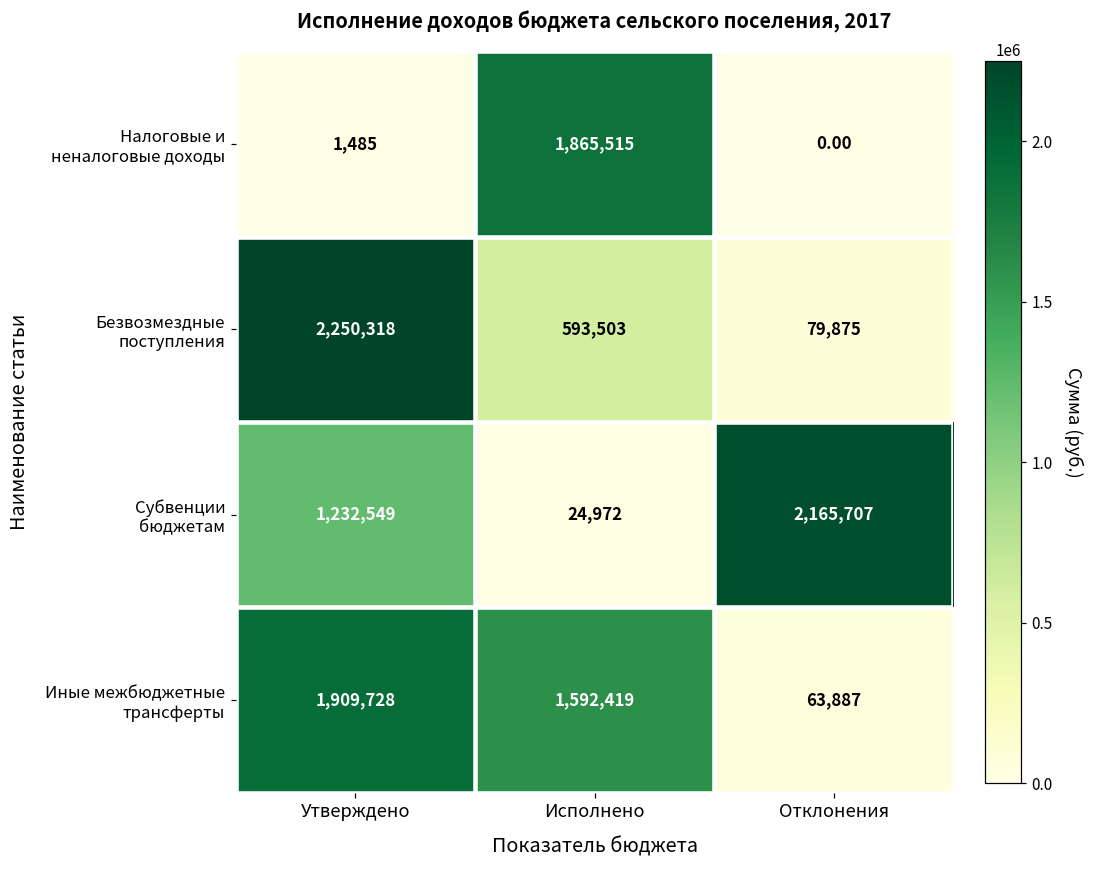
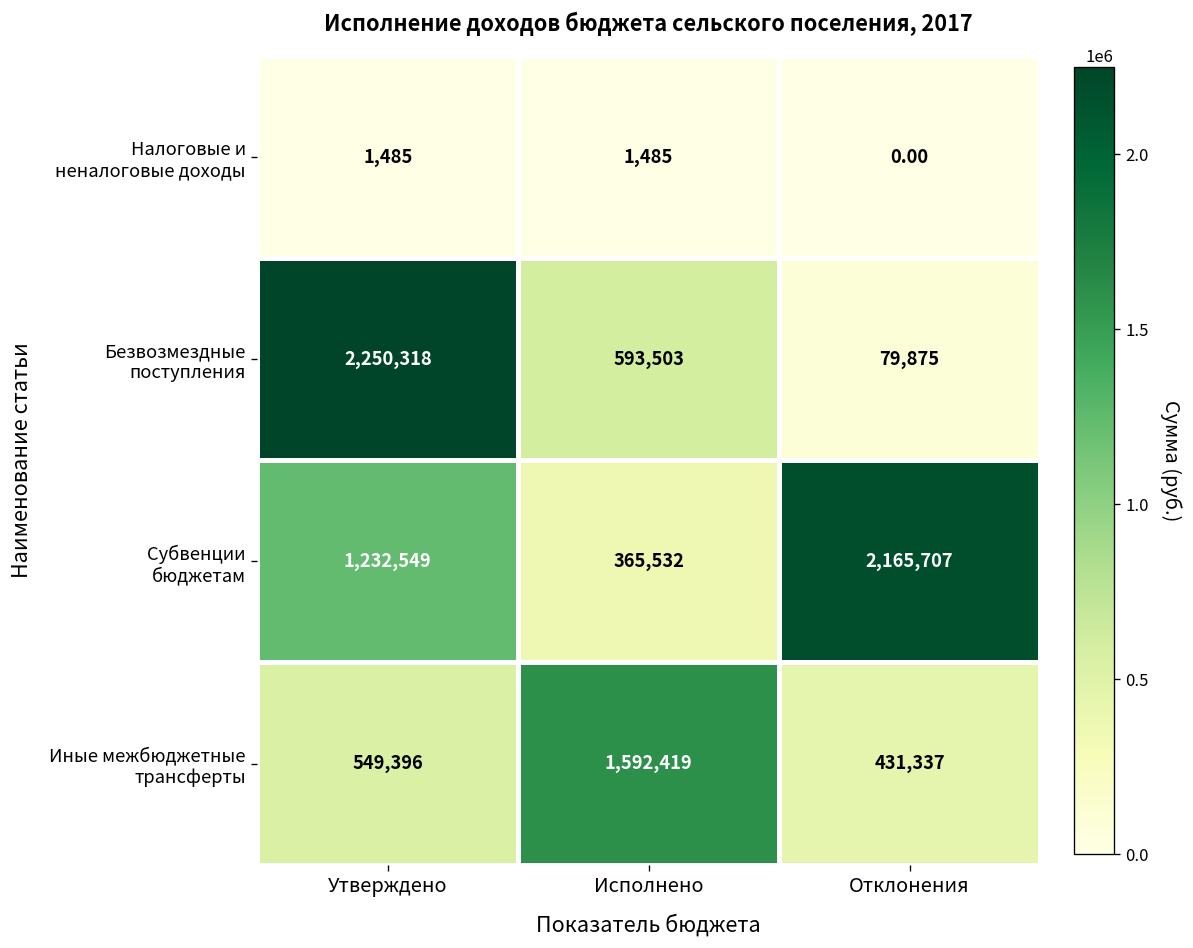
  {
    "Налоговые и неналоговые доходы": {
      "Утверждено": "1,485",
-     "Исполнено": "1,865,515",
+     "Исполнено": "1,485",
      "Отклонения": "0.00"
    },
    "Безвозмездные поступления": {
      "Утверждено": "2,250,318",
      "Исполнено": "593,503",
      "Отклонения": "79,875"
    },
    "Субвенции бюджетам": {
      "Утверждено": "1,232,549",
-     "Исполнено": "24,972",
+     "Исполнено": "365,532",
      "Отклонения": "2,165,707"
    },
    "Иные межбюджетные трансферты": {
-     "Утверждено": "1,909,728",
+     "Утверждено": "549,396",
      "Исполнено": "1,592,419",
-     "Отклонения": "63,887"
+     "Отклонения": "431,337"
    }
  }
